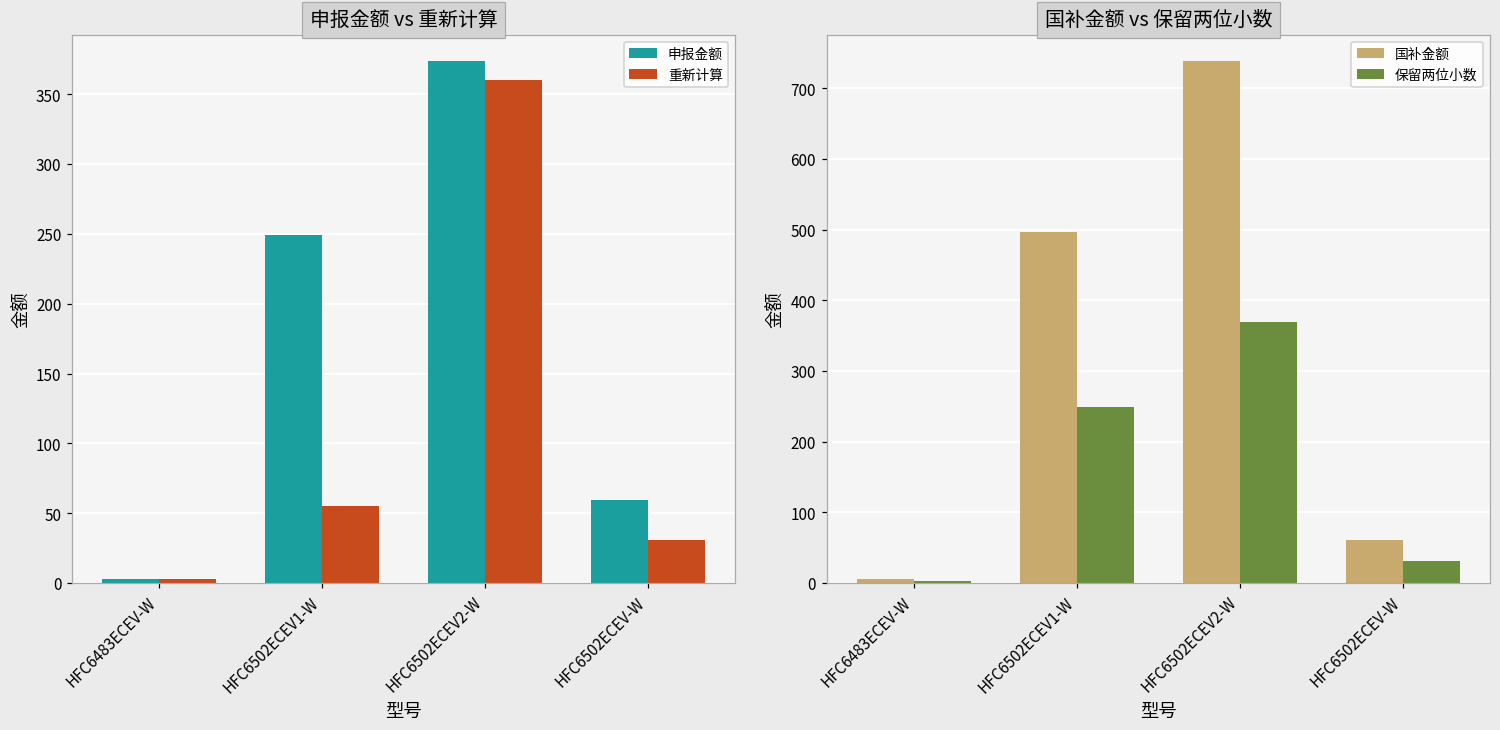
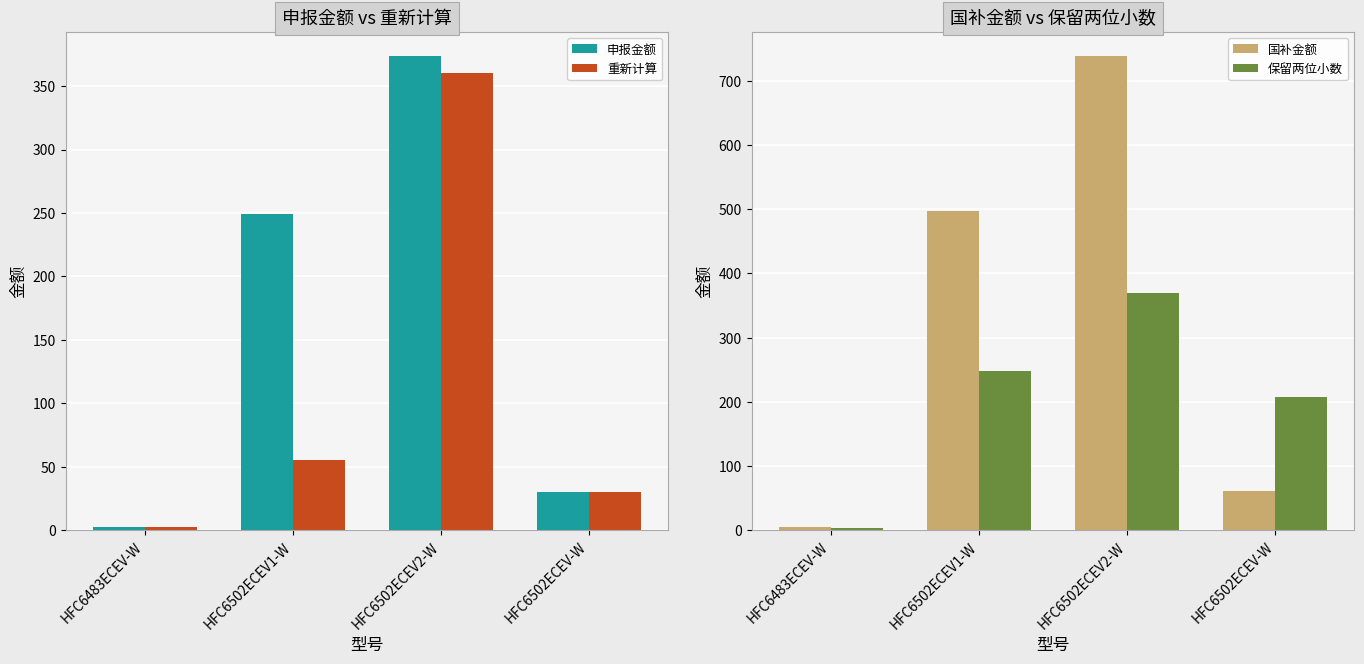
  {
    "申报金额 vs 重新计算": {
      "申报金额": {
        "HFC6483ECEV-W": 3,
        "HFC6502ECEV1-W": 249,
        "HFC6502ECEV2-W": 374,
-       "HFC6502ECEV-W": 60
+       "HFC6502ECEV-W": 31
      },
      "重新计算": {
        "HFC6483ECEV-W": 3,
        "HFC6502ECEV1-W": 55,
        "HFC6502ECEV2-W": 360,
        "HFC6502ECEV-W": 31
      }
    },
    "国补金额 vs 保留两位小数": {
      "国补金额": {
        "HFC6483ECEV-W": 10,
        "HFC6502ECEV1-W": 500,
        "HFC6502ECEV2-W": 740,
        "HFC6502ECEV-W": 60
      },
      "保留两位小数": {
        "HFC6502ECEV1-W": 250,
        "HFC6502ECEV2-W": 370,
-       "HFC6502ECEV-W": 30
+       "HFC6502ECEV-W": 210
      }
    }
  }
